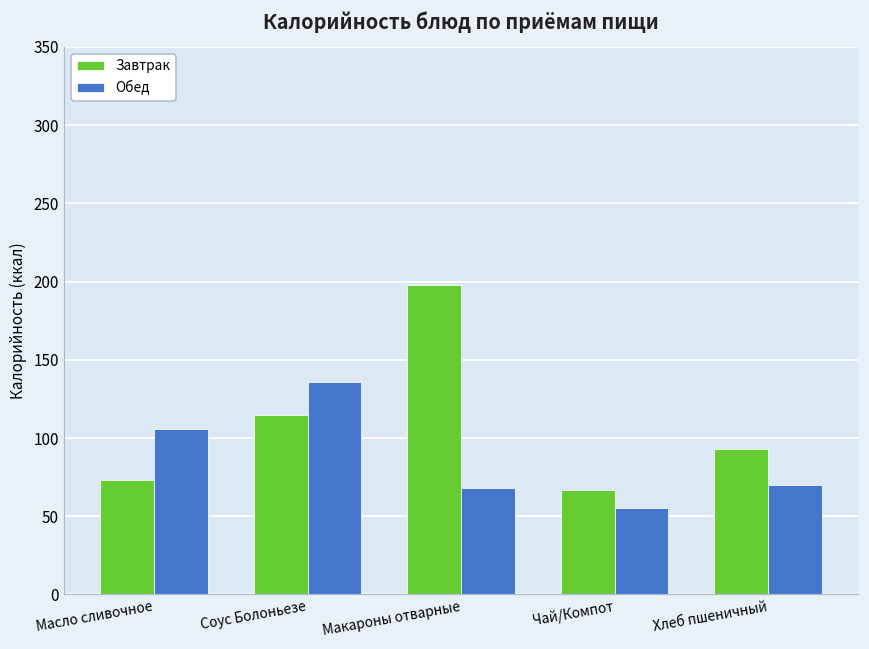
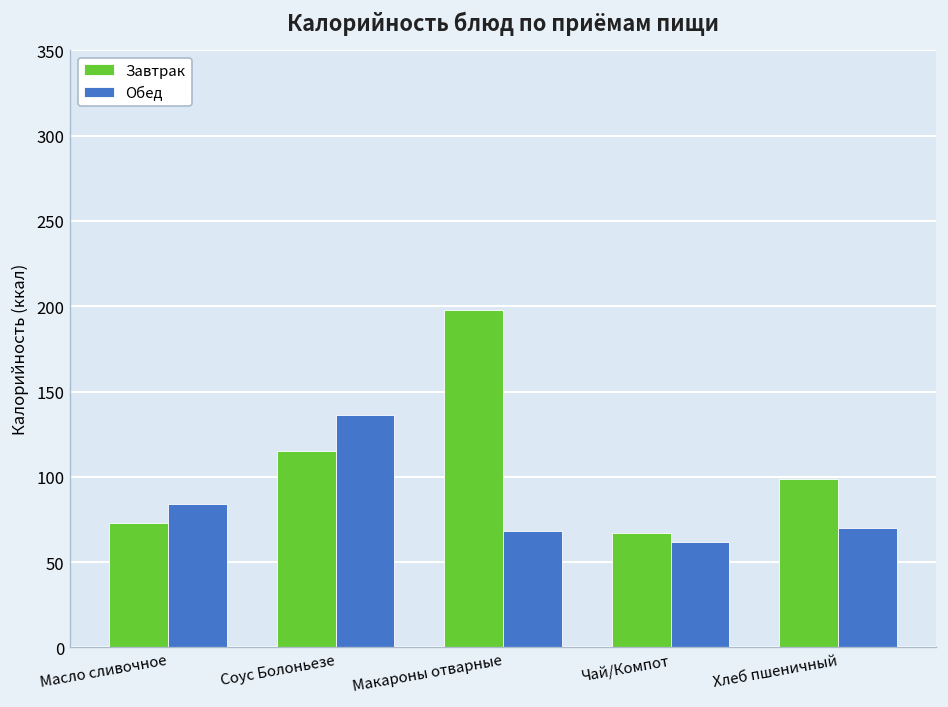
  {
    "Завтрак": {
      "Масло сливочное": 73,
      "Соус Болоньезе": 115,
      "Макароны отварные": 198,
      "Чай/Компот": 67,
-     "Хлеб пшеничный": 93
+     "Хлеб пшеничный": 99
    },
    "Обед": {
-     "Масло сливочное": 106,
+     "Масло сливочное": 84,
      "Соус Болоньезе": 136,
      "Макароны отварные": 68,
-     "Чай/Компот": 55,
+     "Чай/Компот": 62,
      "Хлеб пшеничный": 70
    }
  }
